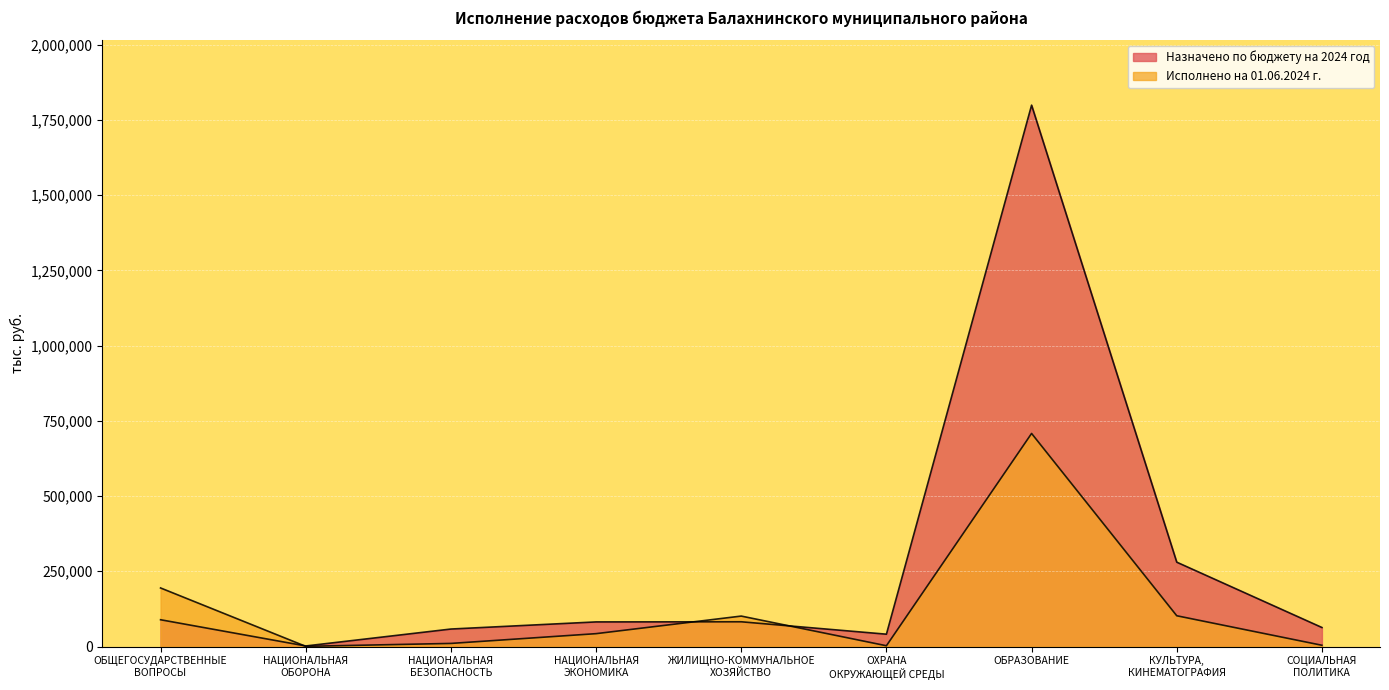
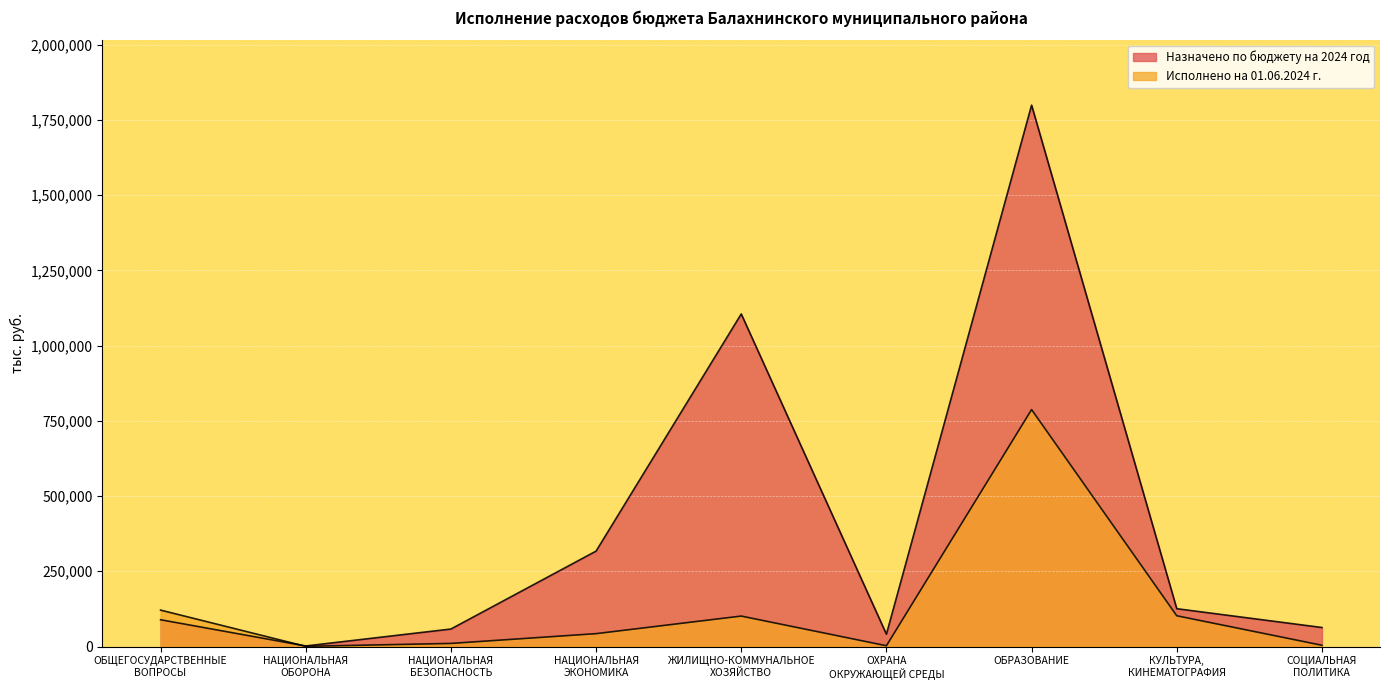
  {
    "Назначено по бюджету на 2024 год": {
      "ОБЩЕГОСУДАРСТВЕННЫЕ ВОПРОСЫ": "90,000",
      "НАЦИОНАЛЬНАЯ БЕЗОПАСНОСТЬ": "60,000",
-     "НАЦИОНАЛЬНАЯ ЭКОНОМИКА": "80,000",
-     "ЖИЛИЩНО-КОММУНАЛЬНОЕ ХОЗЯЙСТВО": "80,000",
+     "НАЦИОНАЛЬНАЯ ЭКОНОМИКА": "320,000",
+     "ЖИЛИЩНО-КОММУНАЛЬНОЕ ХОЗЯЙСТВО": "1,110,000",
      "ОХРАНА ОКРУЖАЮЩЕЙ СРЕДЫ": "40,000",
      "ОБРАЗОВАНИЕ": "1,800,000",
-     "КУЛЬТУРА, КИНЕМАТОГРАФИЯ": "280,000",
+     "КУЛЬТУРА, КИНЕМАТОГРАФИЯ": "130,000",
      "СОЦИАЛЬНАЯ ПОЛИТИКА": "60,000"
    },
    "Исполнено на 01.06.2024 г.": {
-     "ОБЩЕГОСУДАРСТВЕННЫЕ ВОПРОСЫ": "190,000",
+     "ОБЩЕГОСУДАРСТВЕННЫЕ ВОПРОСЫ": "120,000",
      "НАЦИОНАЛЬНАЯ БЕЗОПАСНОСТЬ": "10,000",
      "НАЦИОНАЛЬНАЯ ЭКОНОМИКА": "40,000",
      "ЖИЛИЩНО-КОММУНАЛЬНОЕ ХОЗЯЙСТВО": "100,000",
      "ОХРАНА ОКРУЖАЮЩЕЙ СРЕДЫ": "0",
-     "ОБРАЗОВАНИЕ": "710,000",
+     "ОБРАЗОВАНИЕ": "790,000",
      "КУЛЬТУРА, КИНЕМАТОГРАФИЯ": "100,000",
      "СОЦИАЛЬНАЯ ПОЛИТИКА": "0"
    }
  }
